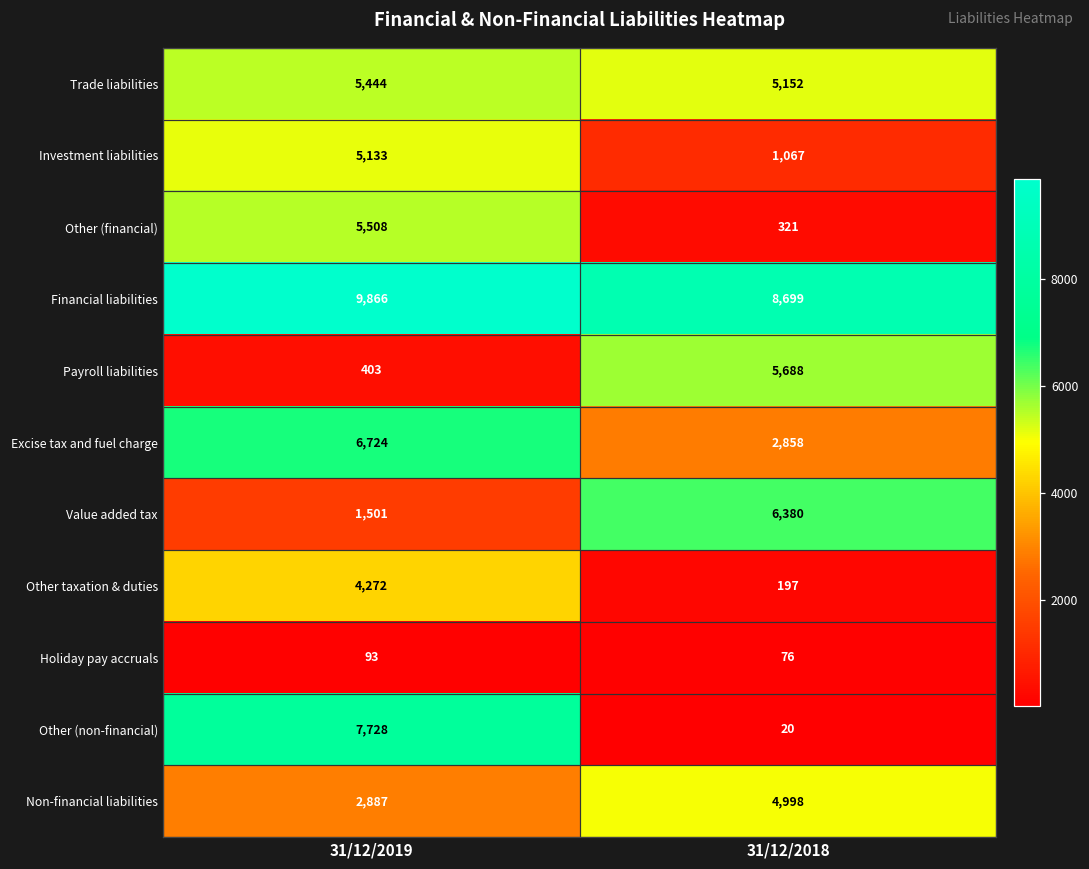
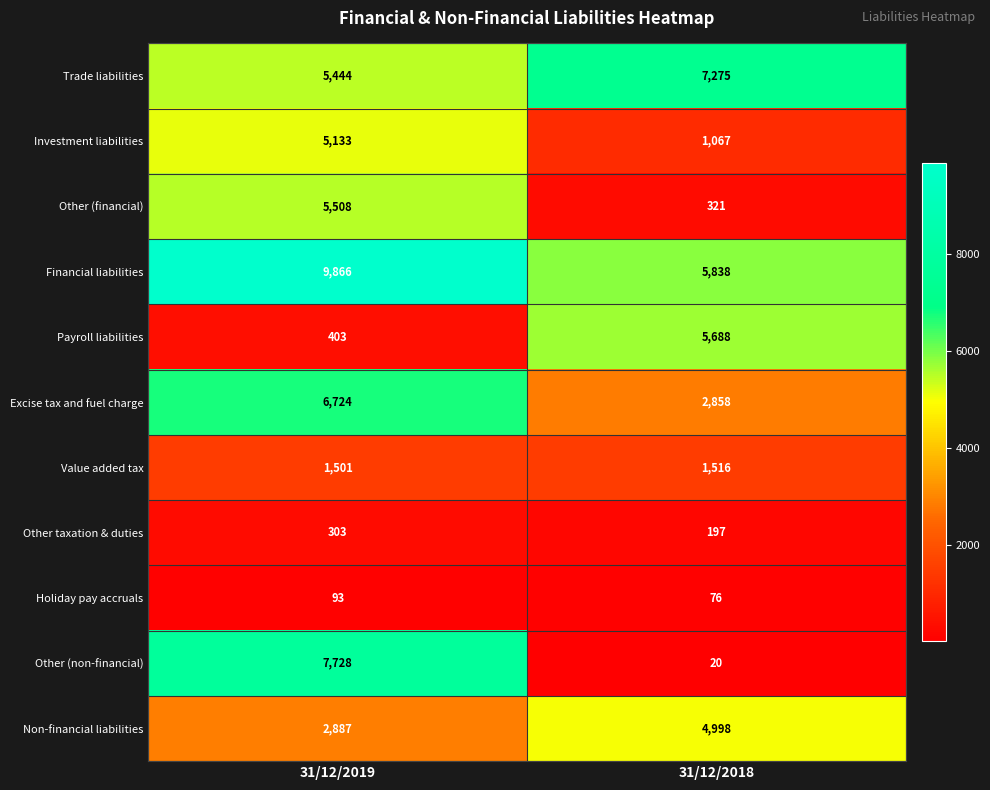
  {
    "Trade liabilities": {
      "31/12/2019": "5,444",
-     "31/12/2018": "5,152"
+     "31/12/2018": "7,275"
    },
    "Investment liabilities": {
      "31/12/2019": "5,133",
      "31/12/2018": "1,067"
    },
    "Other (financial)": {
      "31/12/2019": "5,508",
      "31/12/2018": "321"
    },
    "Financial liabilities": {
      "31/12/2019": "9,866",
-     "31/12/2018": "8,699"
+     "31/12/2018": "5,838"
    },
    "Payroll liabilities": {
      "31/12/2019": "403",
      "31/12/2018": "5,688"
    },
    "Excise tax and fuel charge": {
      "31/12/2019": "6,724",
      "31/12/2018": "2,858"
    },
    "Value added tax": {
      "31/12/2019": "1,501",
-     "31/12/2018": "6,380"
+     "31/12/2018": "1,516"
    },
    "Other taxation & duties": {
-     "31/12/2019": "4,272",
+     "31/12/2019": "303",
      "31/12/2018": "197"
    },
    "Holiday pay accruals": {
      "31/12/2019": "93",
      "31/12/2018": "76"
    },
    "Other (non-financial)": {
      "31/12/2019": "7,728",
      "31/12/2018": "20"
    },
    "Non-financial liabilities": {
      "31/12/2019": "2,887",
      "31/12/2018": "4,998"
    }
  }
